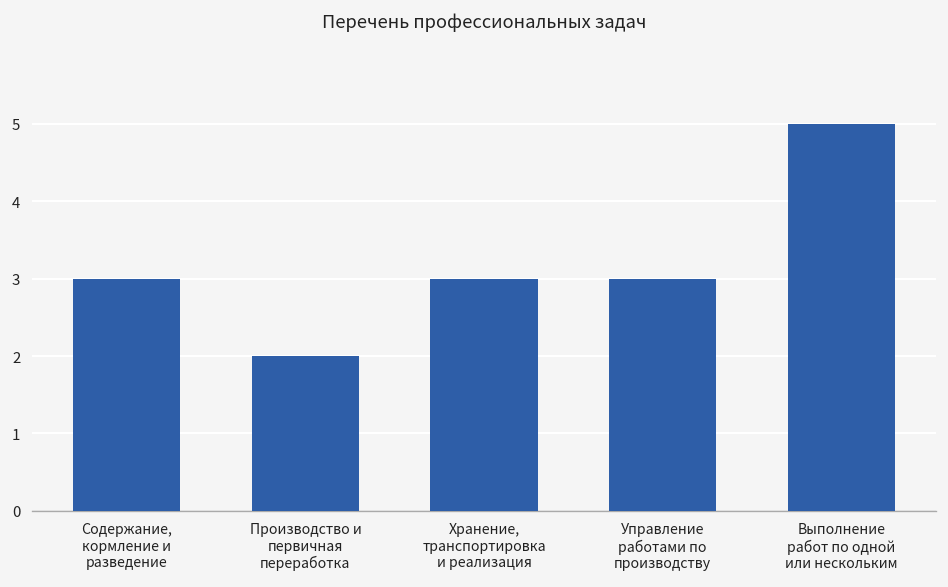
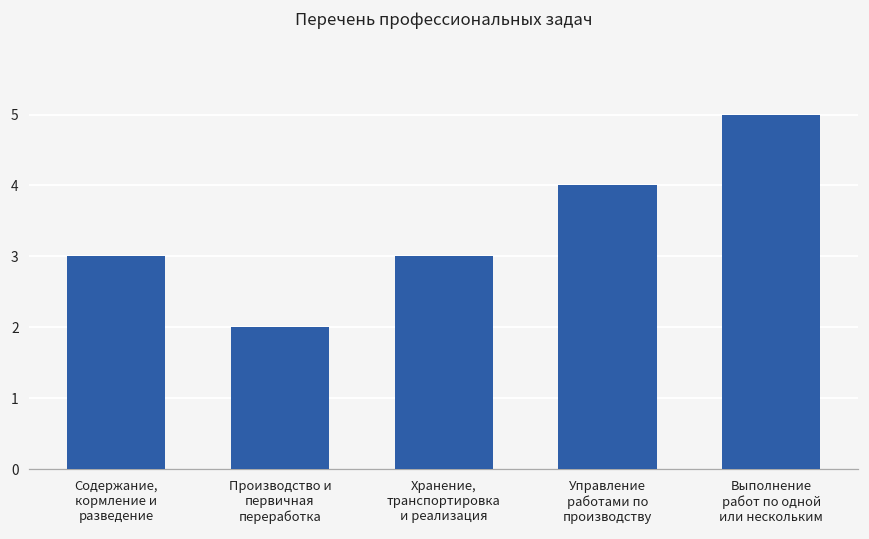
  {
    "Содержание, кормление и разведение": 3,
    "Производство и первичная переработка": 2,
    "Хранение, транспортировка и реализация": 3,
-   "Управление работами по производству": 3,
+   "Управление работами по производству": 4,
    "Выполнение работ по одной или нескольким": 5
  }
